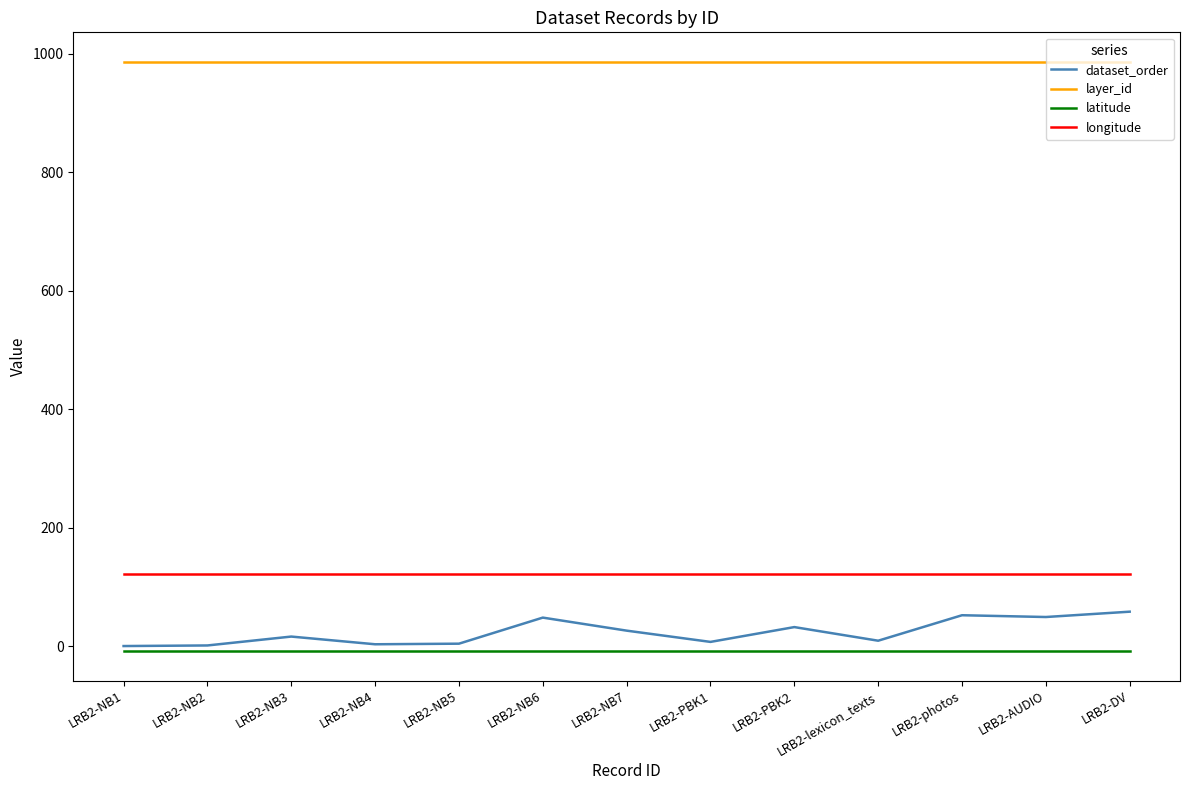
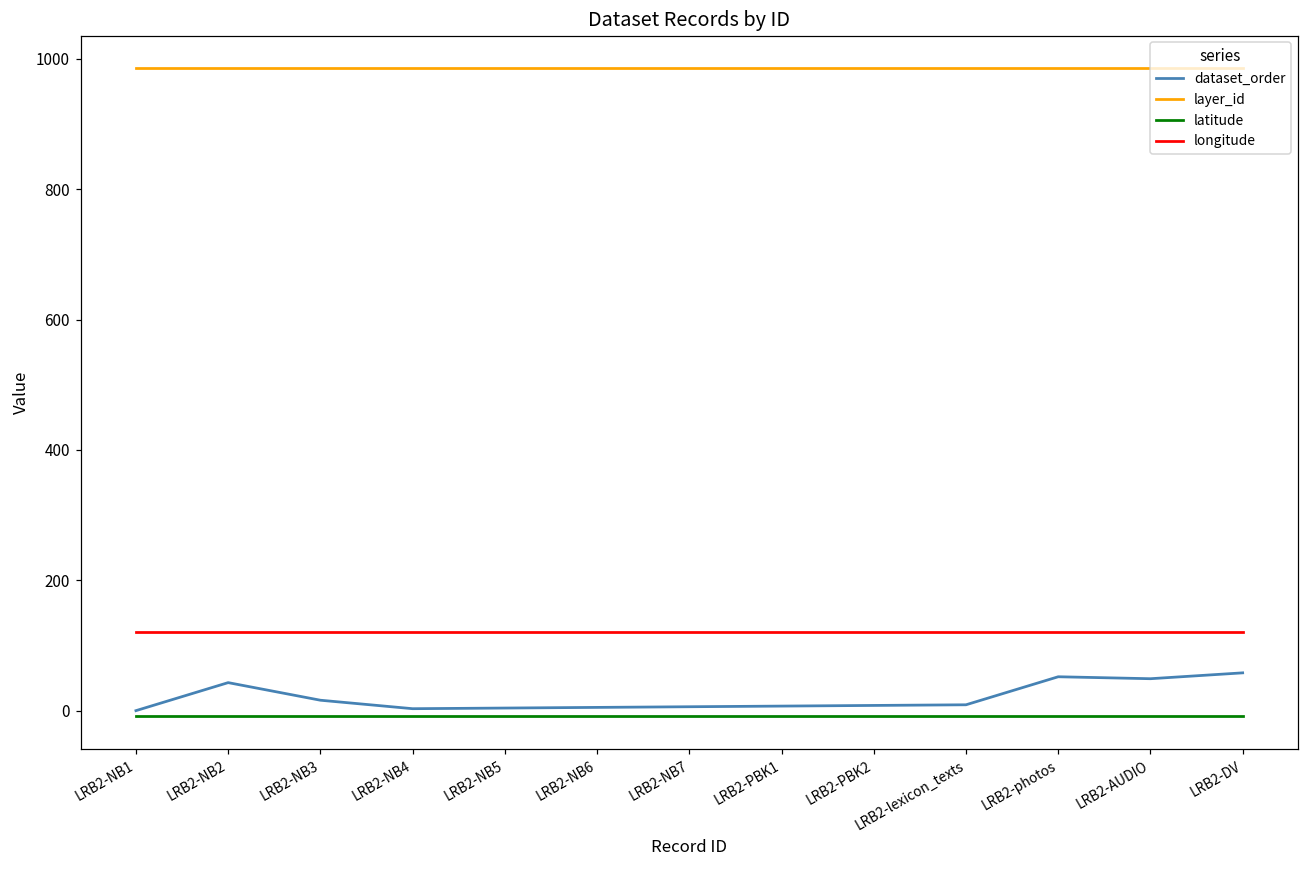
  {
    "dataset_order": {
      "LRB2-NB1": 0,
-     "LRB2-NB2": 0,
+     "LRB2-NB2": 40,
      "LRB2-NB3": 20,
      "LRB2-NB4": 0,
      "LRB2-NB5": 0,
-     "LRB2-NB6": 50,
-     "LRB2-NB7": 30,
+     "LRB2-NB6": 10,
+     "LRB2-NB7": 10,
      "LRB2-PBK1": 10,
-     "LRB2-PBK2": 30,
+     "LRB2-PBK2": 10,
      "LRB2-lexicon_texts": 10,
      "LRB2-photos": 50,
      "LRB2-AUDIO": 50,
      "LRB2-DV": 60
    },
    "layer_id": {
      "LRB2-NB1": 990,
      "LRB2-NB2": 990,
      "LRB2-NB3": 990,
      "LRB2-NB4": 990,
      "LRB2-NB5": 990,
      "LRB2-NB6": 990,
      "LRB2-NB7": 990,
      "LRB2-PBK1": 990,
      "LRB2-PBK2": 990,
      "LRB2-lexicon_texts": 990,
      "LRB2-photos": 990
    },
    "latitude": {
      "LRB2-NB1": -10,
      "LRB2-NB2": -10,
      "LRB2-NB3": -10,
      "LRB2-NB4": -10,
      "LRB2-NB5": -10,
      "LRB2-NB6": -10,
      "LRB2-NB7": -10,
      "LRB2-PBK1": -10,
      "LRB2-PBK2": -10,
      "LRB2-lexicon_texts": -10,
      "LRB2-photos": -10,
      "LRB2-AUDIO": -10,
      "LRB2-DV": -10
    },
    "longitude": {
      "LRB2-NB1": 120,
      "LRB2-NB2": 120,
      "LRB2-NB3": 120,
      "LRB2-NB4": 120,
      "LRB2-NB5": 120,
      "LRB2-NB6": 120,
      "LRB2-NB7": 120,
      "LRB2-PBK1": 120,
      "LRB2-PBK2": 120,
      "LRB2-lexicon_texts": 120,
      "LRB2-photos": 120,
      "LRB2-AUDIO": 120,
      "LRB2-DV": 120
    }
  }
